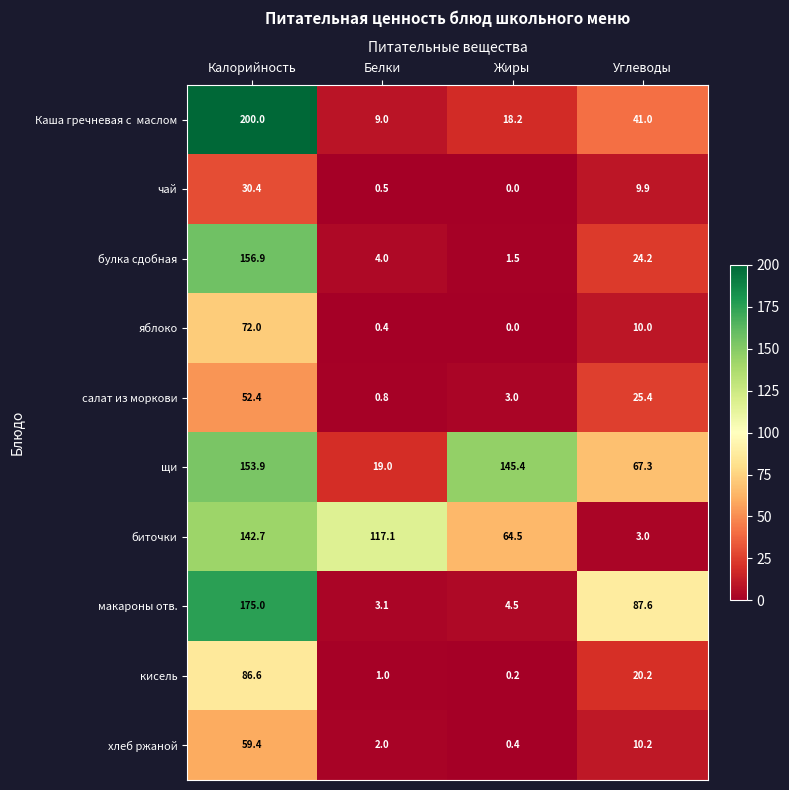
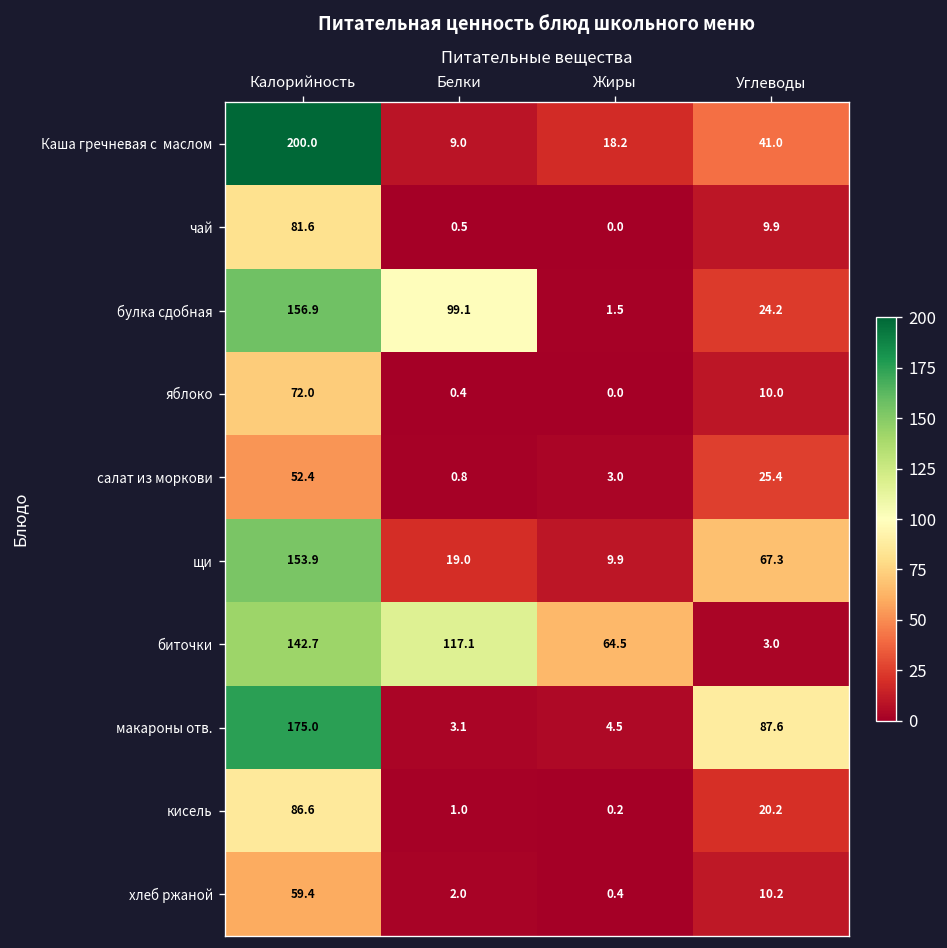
  {
    "Каша гречневая с маслом": {
      "Калорийность": 200.0,
      "Белки": 9.0,
      "Жиры": 18.2,
      "Углеводы": 41.0
    },
    "чай": {
-     "Калорийность": 30.4,
+     "Калорийность": 81.6,
      "Белки": 0.5,
      "Жиры": 0.0,
      "Углеводы": 9.9
    },
    "булка сдобная": {
      "Калорийность": 156.9,
-     "Белки": 4.0,
+     "Белки": 99.1,
      "Жиры": 1.5,
      "Углеводы": 24.2
    },
    "яблоко": {
      "Калорийность": 72.0,
      "Белки": 0.4,
      "Жиры": 0.0,
      "Углеводы": 10.0
    },
    "салат из моркови": {
      "Калорийность": 52.4,
      "Белки": 0.8,
      "Жиры": 3.0,
      "Углеводы": 25.4
    },
    "щи": {
      "Калорийность": 153.9,
      "Белки": 19.0,
-     "Жиры": 145.4,
+     "Жиры": 9.9,
      "Углеводы": 67.3
    },
    "биточки": {
      "Калорийность": 142.7,
      "Белки": 117.1,
      "Жиры": 64.5,
      "Углеводы": 3.0
    },
    "макароны отв.": {
      "Калорийность": 175.0,
      "Белки": 3.1,
      "Жиры": 4.5,
      "Углеводы": 87.6
    },
    "кисель": {
      "Калорийность": 86.6,
      "Белки": 1.0,
      "Жиры": 0.2,
      "Углеводы": 20.2
    },
    "хлеб ржаной": {
      "Калорийность": 59.4,
      "Белки": 2.0,
      "Жиры": 0.4,
      "Углеводы": 10.2
    }
  }
